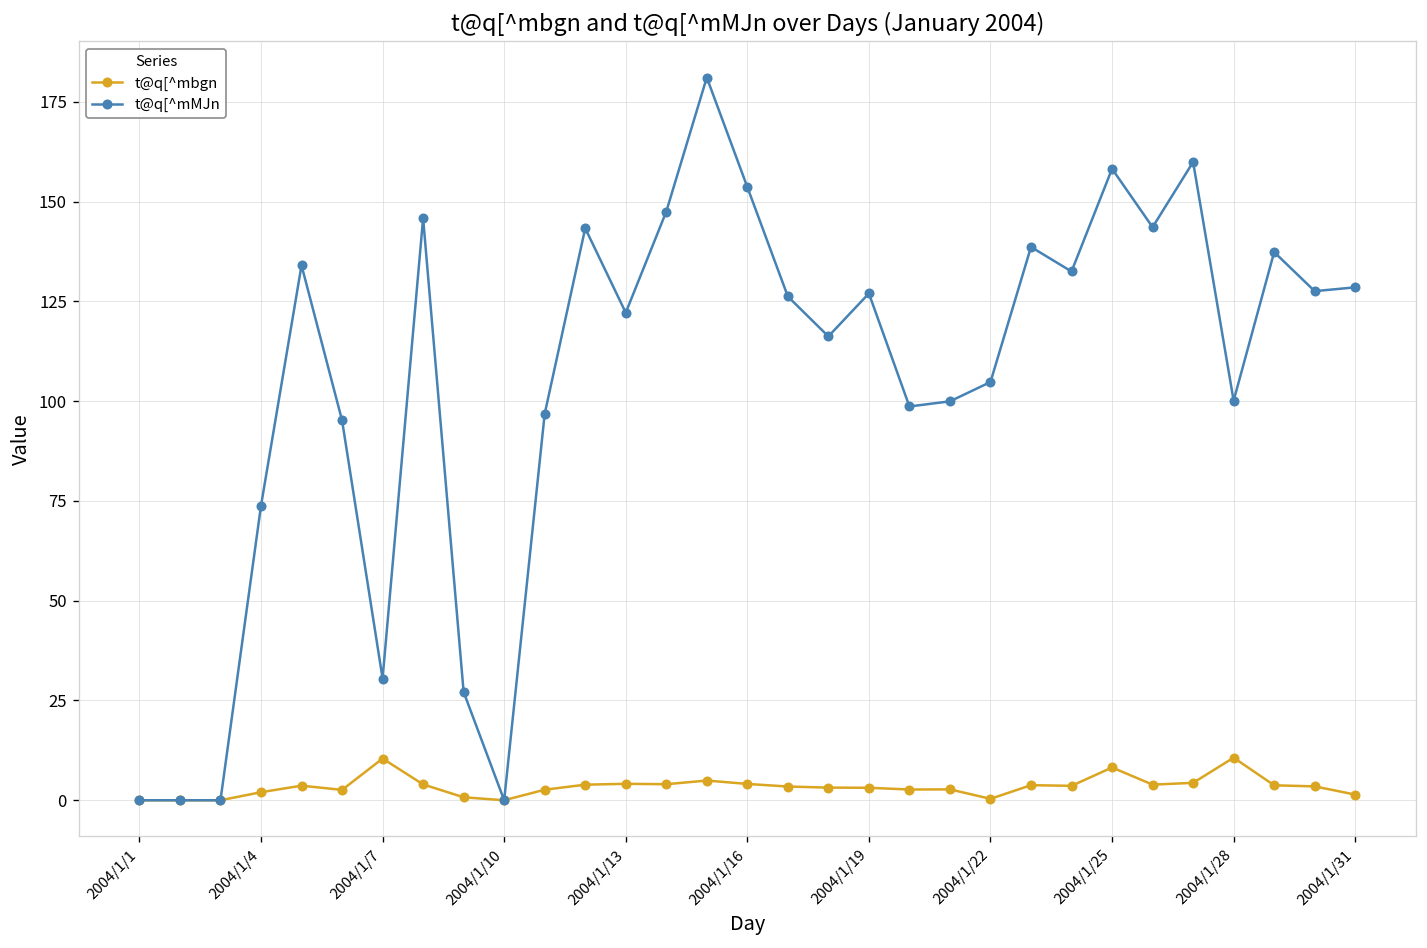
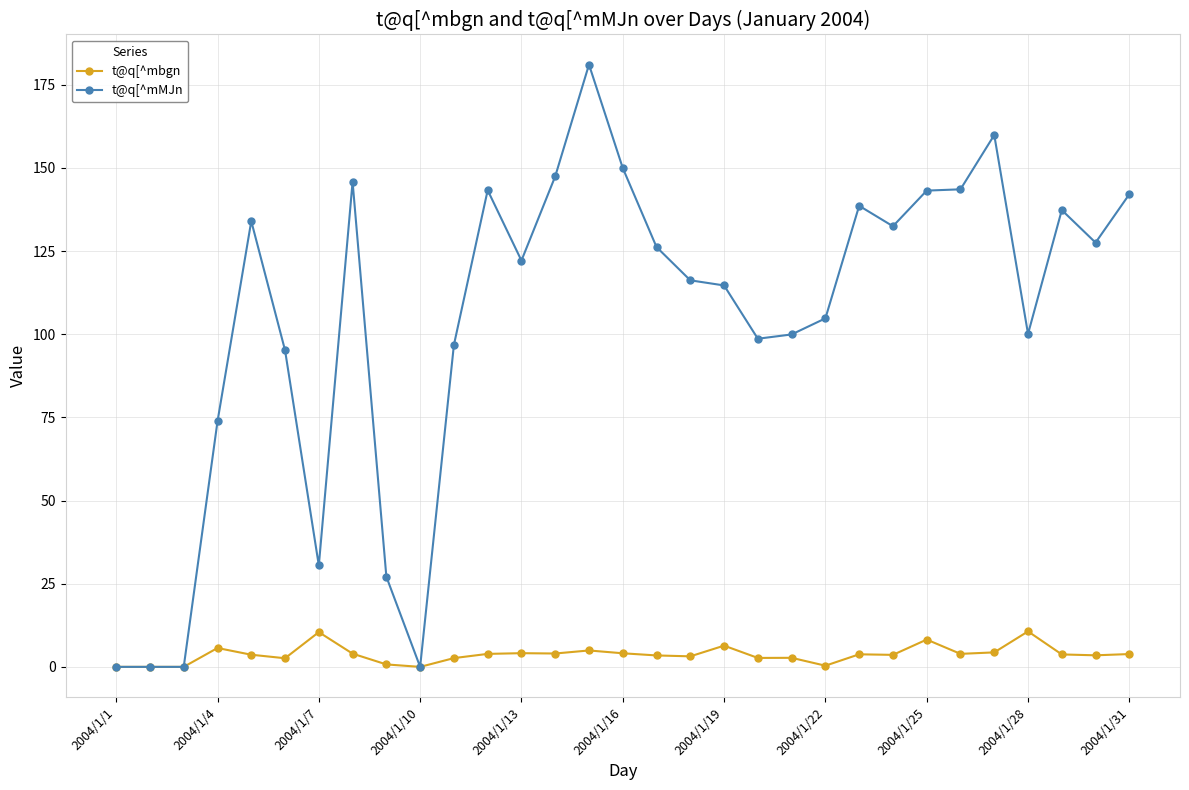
  {
    "t@q[^mbgn": {
-     "2004/1/4": 2,
+     "2004/1/4": 6,
      "2004/1/7": 10,
      "2004/1/13": 4,
      "2004/1/16": 4,
-     "2004/1/19": 3,
+     "2004/1/19": 6,
      "2004/1/22": 0,
      "2004/1/25": 8,
      "2004/1/28": 11,
-     "2004/1/31": 1
+     "2004/1/31": 4
    },
    "t@q[^mMJn": {
      "2004/1/4": 74,
      "2004/1/7": 30,
      "2004/1/13": 122,
-     "2004/1/16": 154,
-     "2004/1/19": 127,
+     "2004/1/16": 150,
+     "2004/1/19": 115,
      "2004/1/22": 105,
-     "2004/1/25": 158,
+     "2004/1/25": 143,
      "2004/1/28": 100,
-     "2004/1/31": 128
+     "2004/1/31": 142
    }
  }
